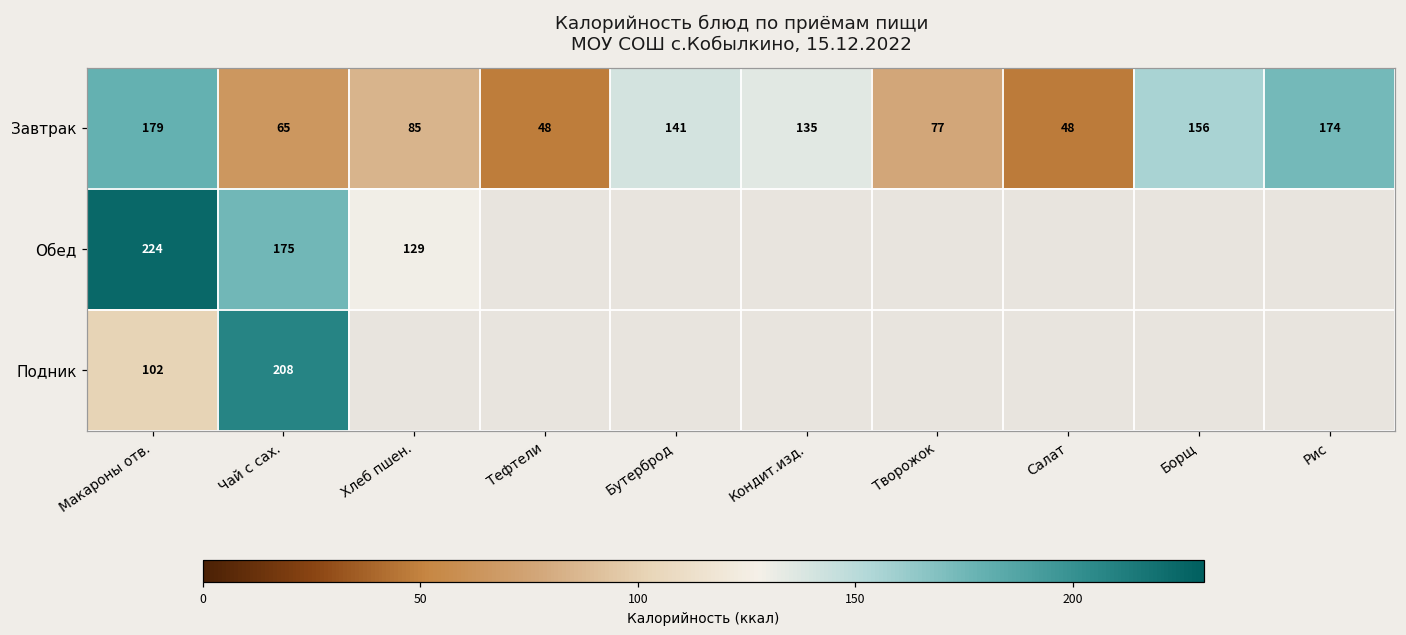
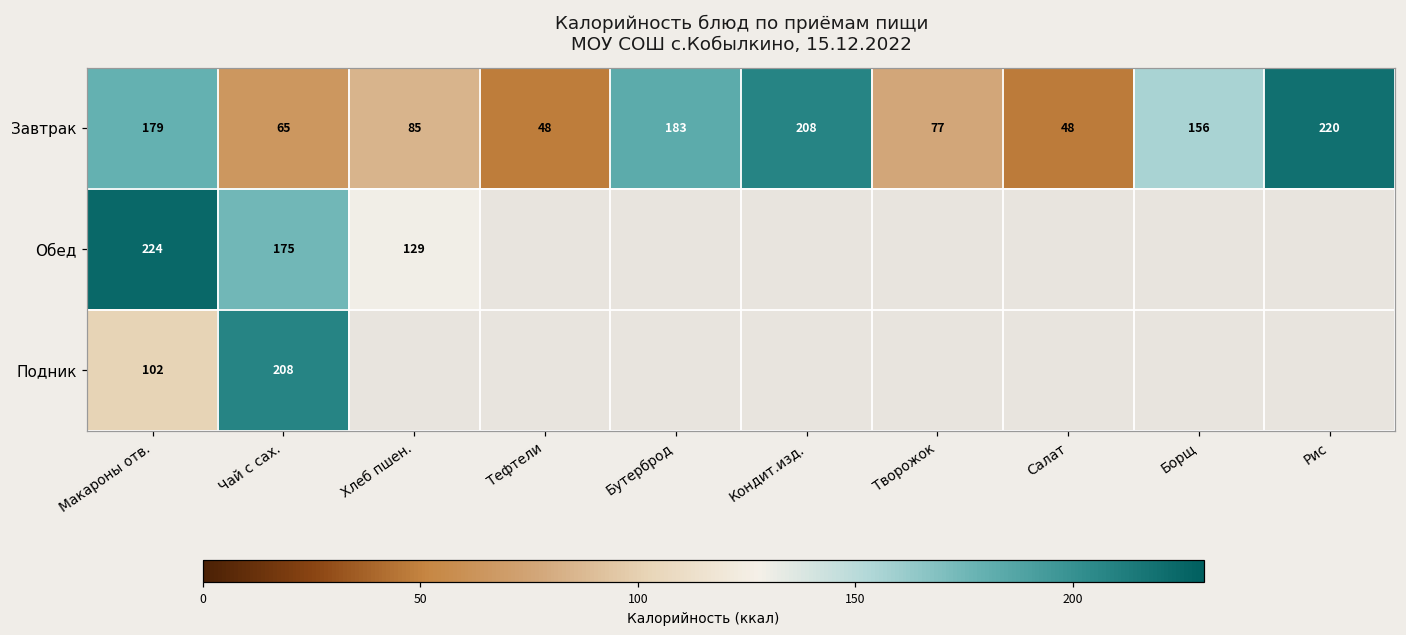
  {
    "Завтрак": {
      "Макароны отв.": 179,
      "Чай с сах.": 65,
      "Хлеб пшен.": 85,
      "Тефтели": 48,
-     "Бутерброд": 141,
-     "Кондит.изд.": 135,
+     "Бутерброд": 183,
+     "Кондит.изд.": 208,
      "Творожок": 77,
      "Салат": 48,
      "Борщ": 156,
-     "Рис": 174
+     "Рис": 220
    },
    "Обед": {
      "Макароны отв.": 224,
      "Чай с сах.": 175,
      "Хлеб пшен.": 129
    },
    "Подник": {
      "Макароны отв.": 102,
      "Чай с сах.": 208
    }
  }
